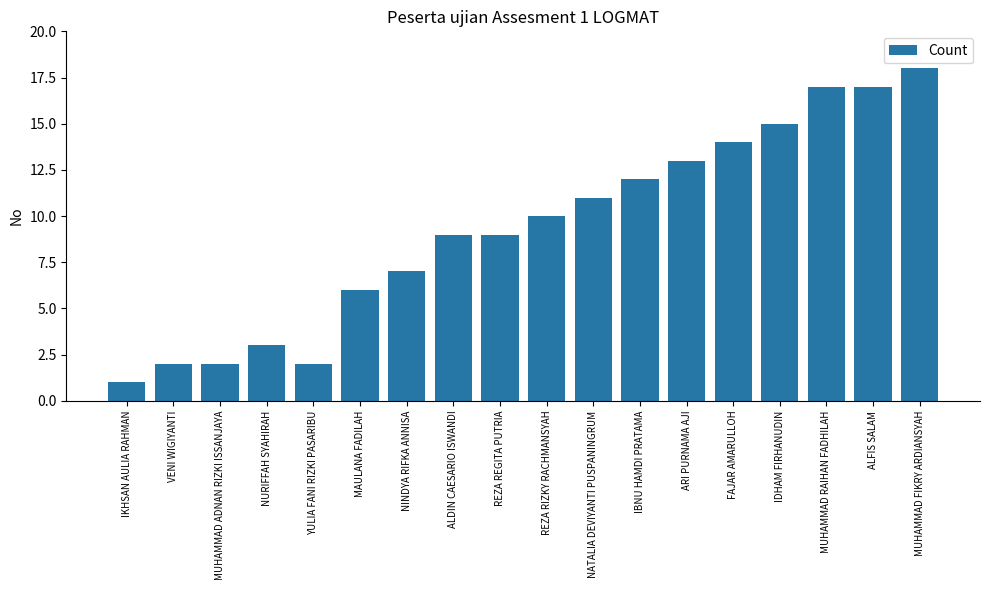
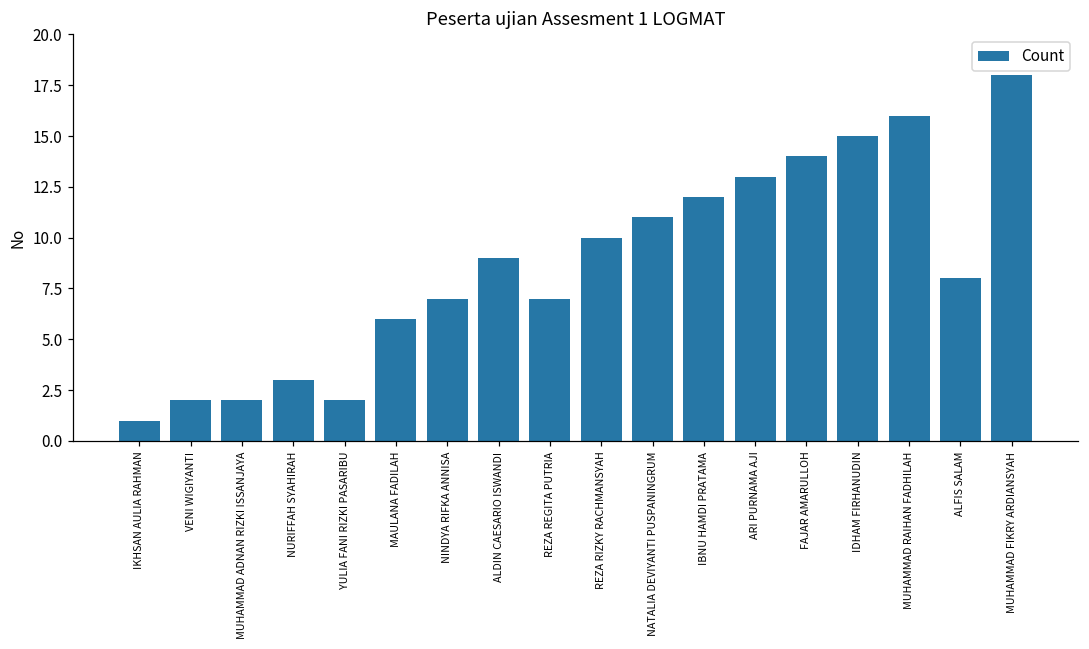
  {
    "IKHSAN AULIA RAHMAN": 1,
    "VENI WIGIYANTI": 2,
    "MUHAMMAD ADNAN RIZKI ISSANJAYA": 2,
    "NURIFFAH SYAHIRAH": 3,
    "YULIA FANI RIZKI PASARIBU": 2,
    "MAULANA FADILAH": 6,
    "NINDYA RIFKA ANNISA": 7,
    "ALDIN CAESARIO ISWANDI": 9,
-   "REZA REGITA PUTRIA": 9,
+   "REZA REGITA PUTRIA": 7,
    "REZA RIZKY RACHMANSYAH": 10,
    "NATALIA DEVIYANTI PUSPANINGRUM": 11,
    "IBNU HAMDI PRATAMA": 12,
    "ARI PURNAMA AJI": 13,
    "FAJAR AMARULLOH": 14,
    "IDHAM FIRHANUDIN": 15,
-   "MUHAMMAD RAIHAN FADHILAH": 17,
-   "ALFIS SALAM": 17,
+   "MUHAMMAD RAIHAN FADHILAH": 16,
+   "ALFIS SALAM": 8,
    "MUHAMMAD FIKRY ARDIANSYAH": 18
  }
